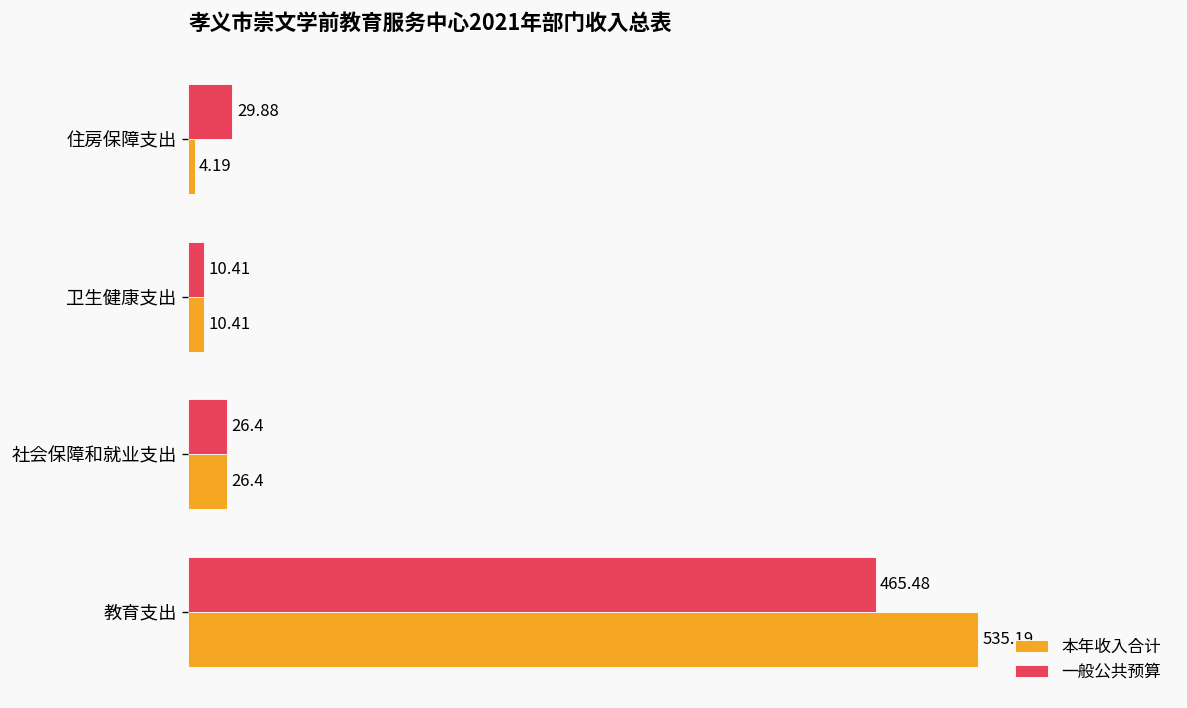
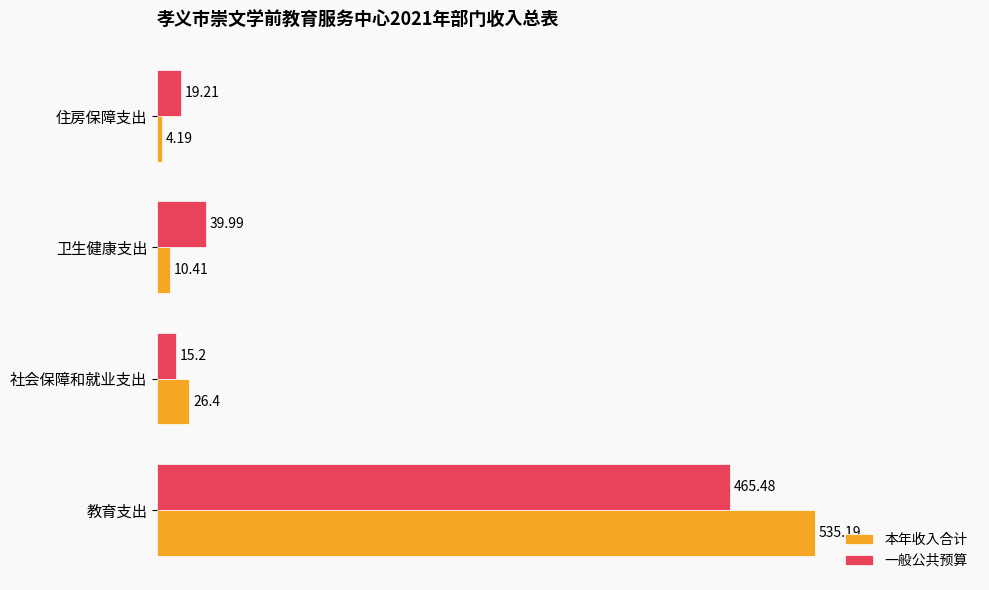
  {
    "本年收入合计": {
      "住房保障支出": 4.19,
      "卫生健康支出": 10.41,
      "社会保障和就业支出": 26.4,
      "教育支出": 535.19
    },
    "一般公共预算": {
-     "住房保障支出": 29.88,
-     "卫生健康支出": 10.41,
-     "社会保障和就业支出": 26.4,
+     "住房保障支出": 19.21,
+     "卫生健康支出": 39.99,
+     "社会保障和就业支出": 15.2,
      "教育支出": 465.48
    }
  }
